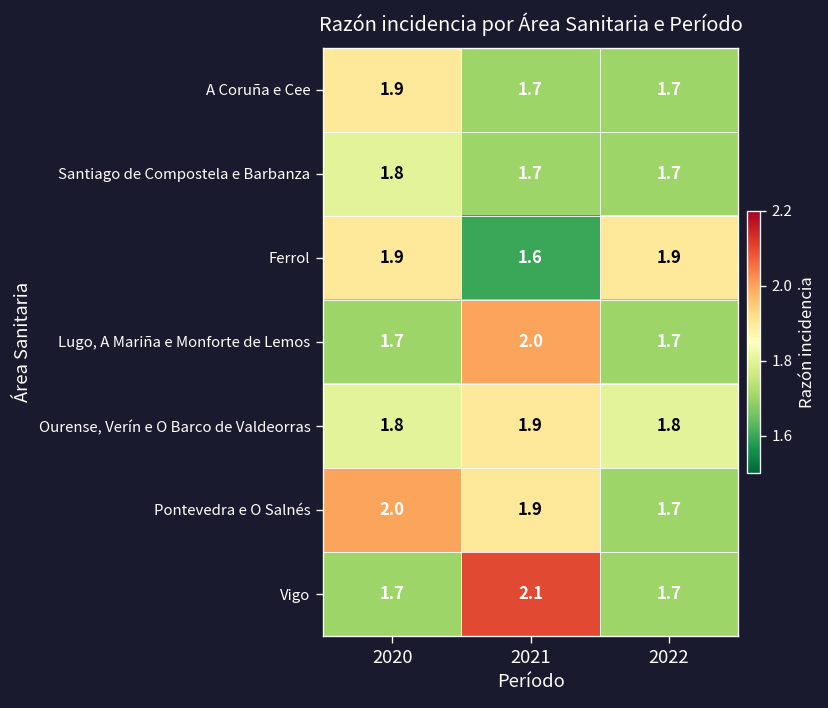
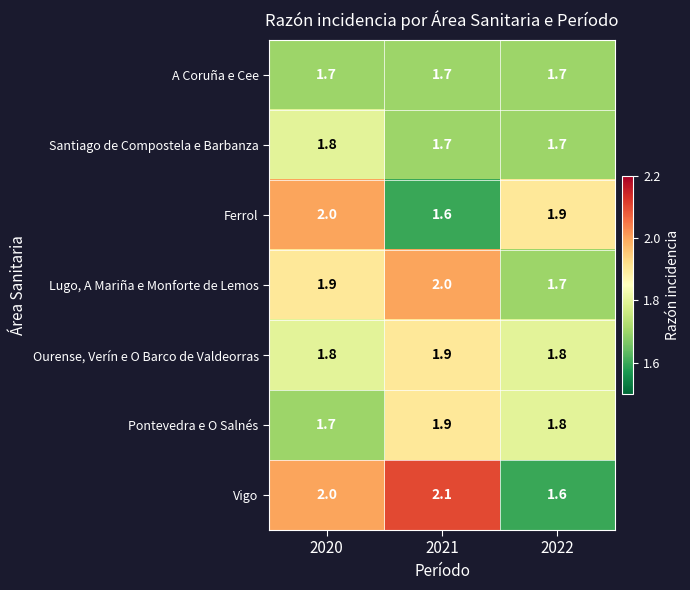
  {
    "A Coruña e Cee": {
-     "2020": 1.9,
+     "2020": 1.7,
      "2021": 1.7,
      "2022": 1.7
    },
    "Santiago de Compostela e Barbanza": {
      "2020": 1.8,
      "2021": 1.7,
      "2022": 1.7
    },
    "Ferrol": {
-     "2020": 1.9,
+     "2020": 2.0,
      "2021": 1.6,
      "2022": 1.9
    },
    "Lugo, A Mariña e Monforte de Lemos": {
-     "2020": 1.7,
+     "2020": 1.9,
      "2021": 2.0,
      "2022": 1.7
    },
    "Ourense, Verín e O Barco de Valdeorras": {
      "2020": 1.8,
      "2021": 1.9,
      "2022": 1.8
    },
    "Pontevedra e O Salnés": {
-     "2020": 2.0,
+     "2020": 1.7,
      "2021": 1.9,
-     "2022": 1.7
+     "2022": 1.8
    },
    "Vigo": {
-     "2020": 1.7,
+     "2020": 2.0,
      "2021": 2.1,
-     "2022": 1.7
+     "2022": 1.6
    }
  }
